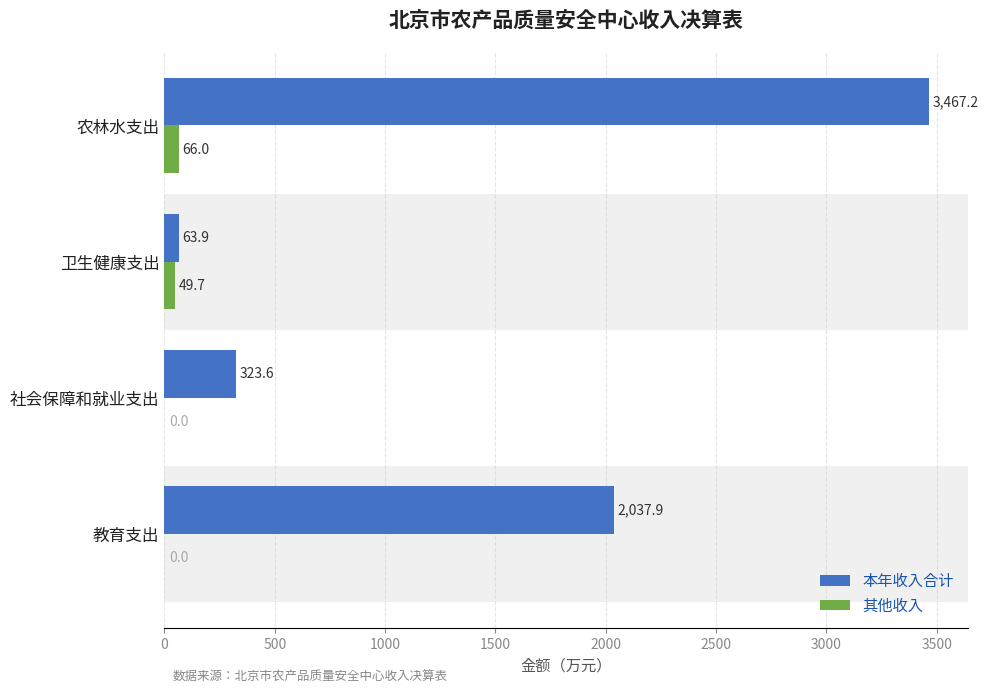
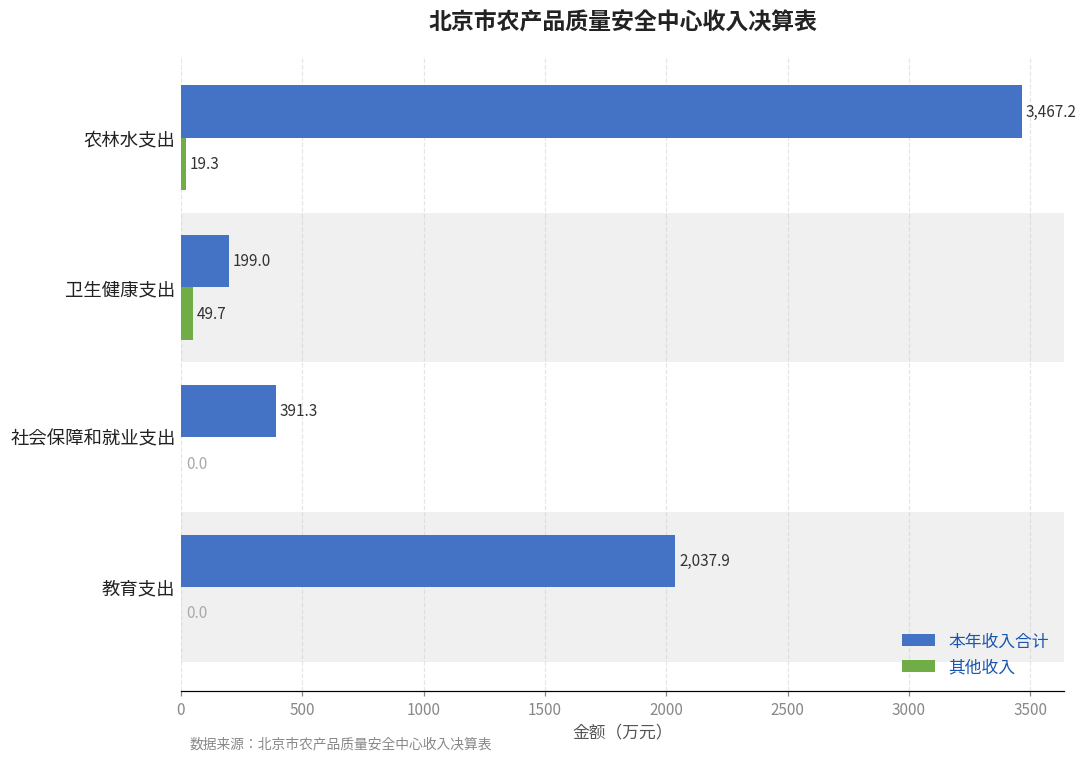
  {
    "本年收入合计": {
      "农林水支出": "3,467.2",
-     "卫生健康支出": "63.9",
-     "社会保障和就业支出": "323.6",
+     "卫生健康支出": "199.0",
+     "社会保障和就业支出": "391.3",
      "教育支出": "2,037.9"
    },
    "其他收入": {
-     "农林水支出": "66.0",
+     "农林水支出": "19.3",
      "卫生健康支出": "49.7",
      "社会保障和就业支出": "0.0",
      "教育支出": "0.0"
    }
  }
